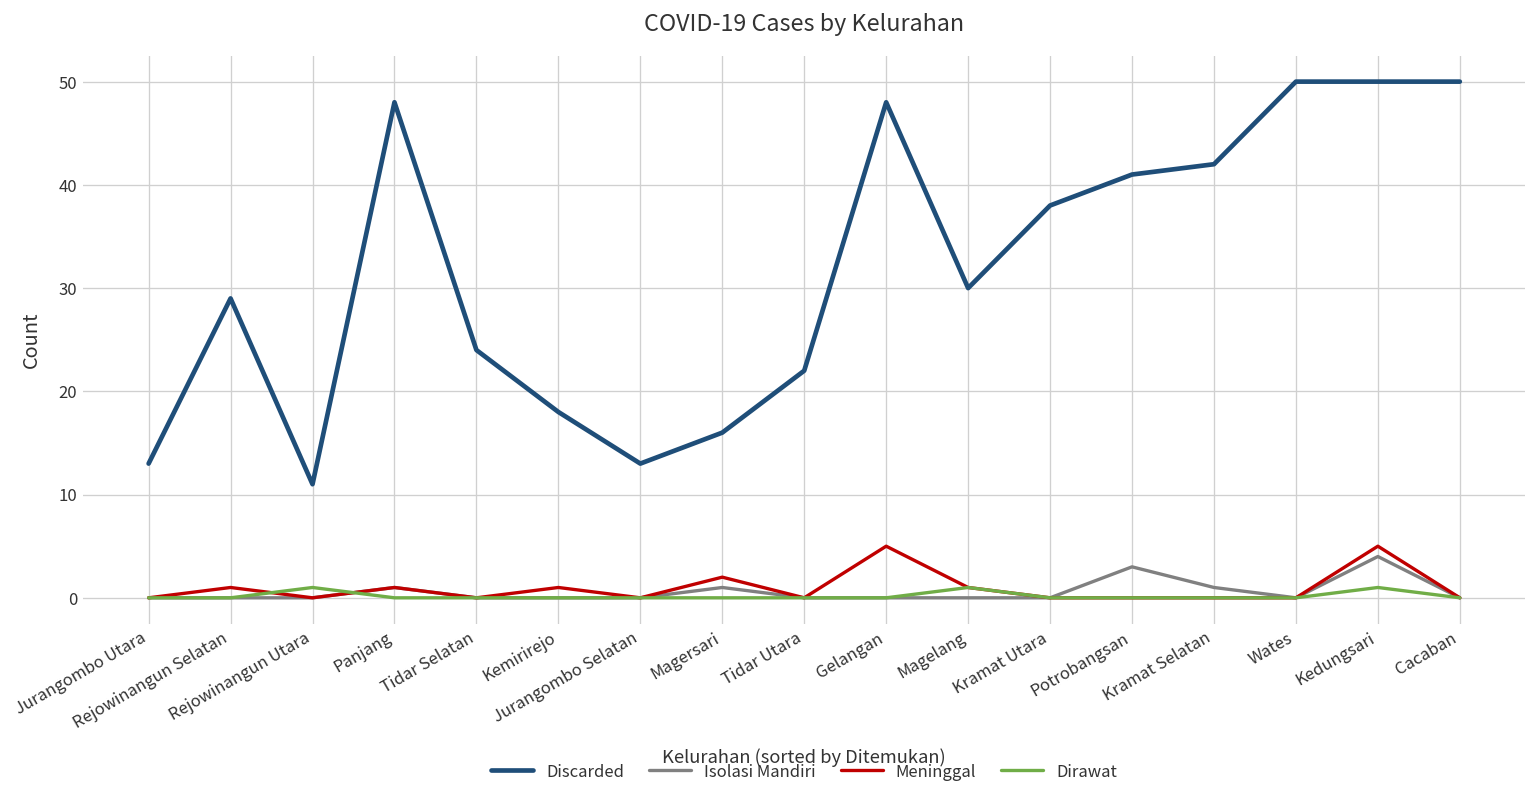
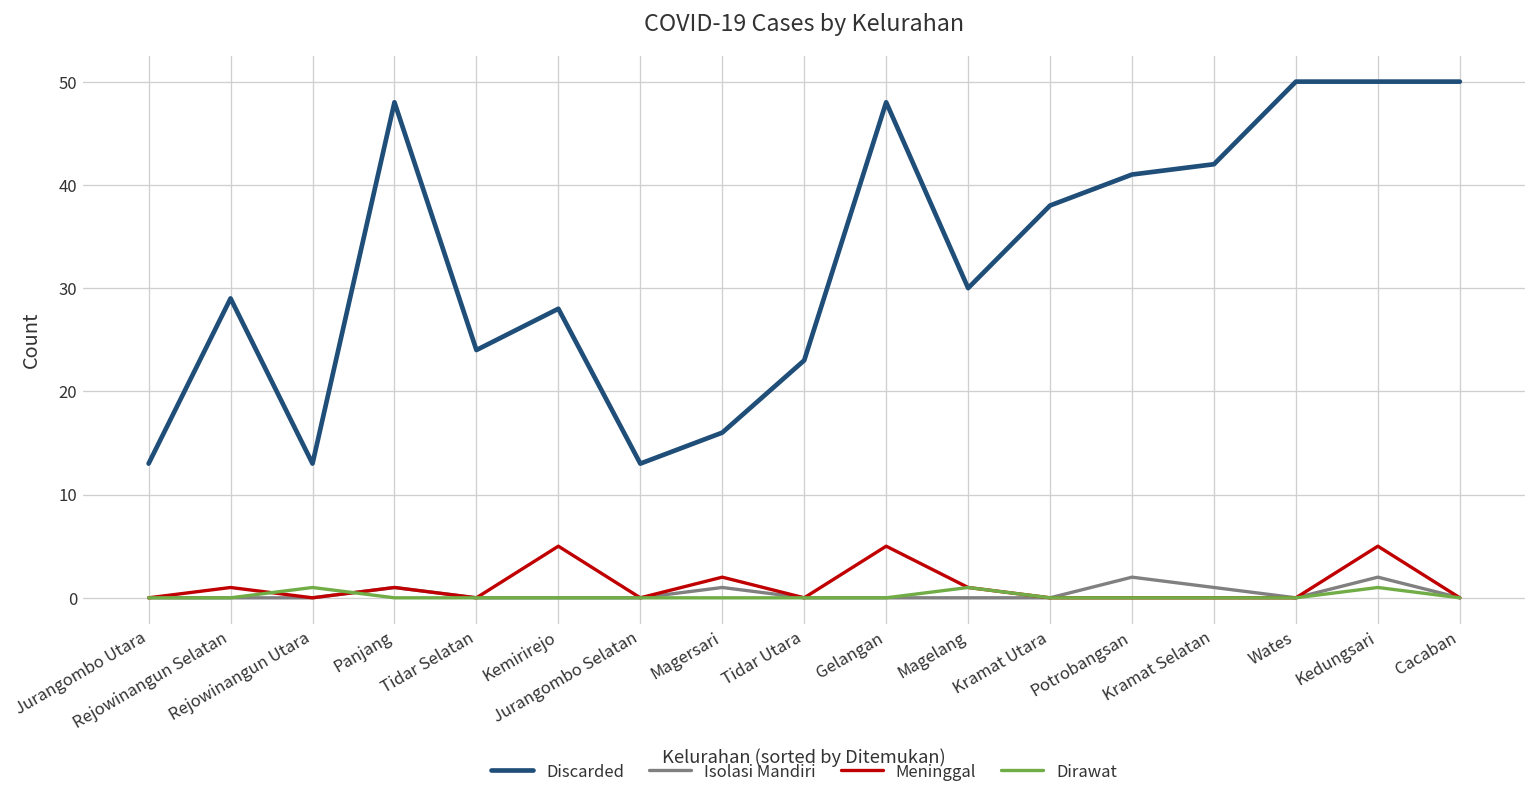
  {
    "Discarded": {
      "Jurangombo Utara": 13,
      "Rejowinangun Selatan": 29,
-     "Rejowinangun Utara": 11,
+     "Rejowinangun Utara": 13,
      "Panjang": 48,
      "Tidar Selatan": 24,
-     "Kemirirejo": 18,
+     "Kemirirejo": 28,
      "Jurangombo Selatan": 13,
      "Magersari": 16,
-     "Tidar Utara": 22,
+     "Tidar Utara": 23,
      "Gelangan": 48,
      "Magelang": 30,
      "Kramat Utara": 38,
      "Potrobangsan": 41,
      "Kramat Selatan": 42,
      "Wates": 50,
      "Kedungsari": 50,
      "Cacaban": 50
    },
    "Isolasi Mandiri": {
      "Magersari": 1,
      "Magelang": 0,
-     "Potrobangsan": 3,
+     "Potrobangsan": 2,
      "Kramat Selatan": 1,
-     "Kedungsari": 4
+     "Kedungsari": 2
    },
    "Meninggal": {
      "Rejowinangun Selatan": 1,
-     "Kemirirejo": 1,
+     "Kemirirejo": 5,
      "Magersari": 2,
      "Gelangan": 5,
      "Kedungsari": 5
    },
    "Dirawat": {
      "Rejowinangun Utara": 1,
      "Panjang": 0,
      "Magersari": 0,
      "Kedungsari": 1
    }
  }
